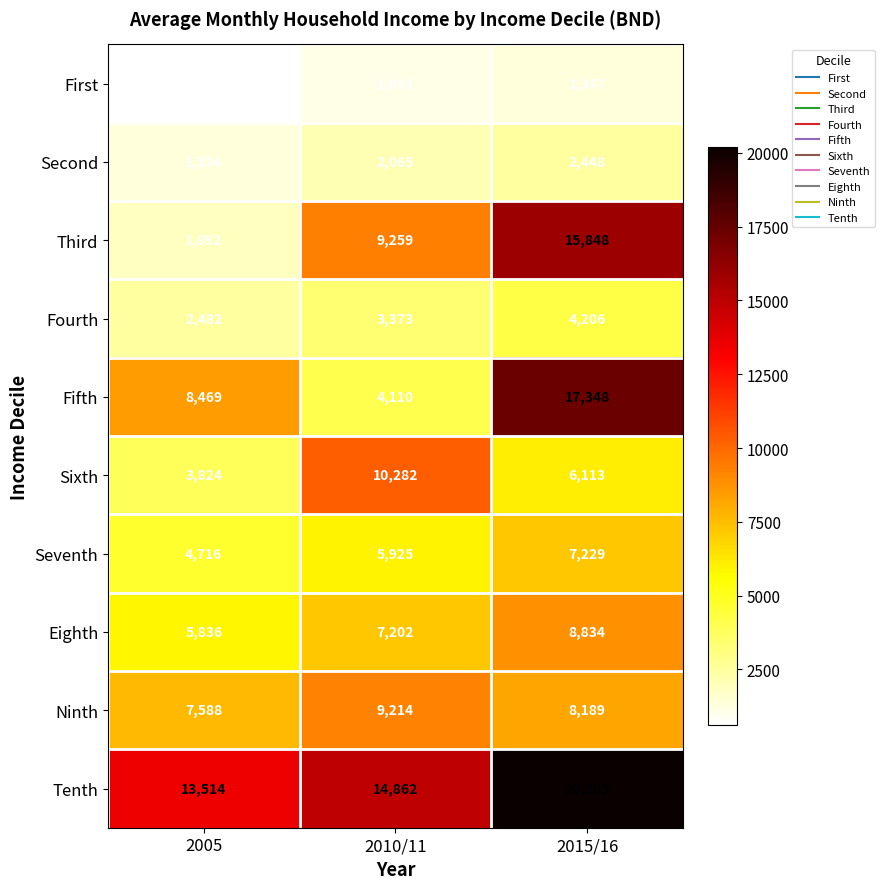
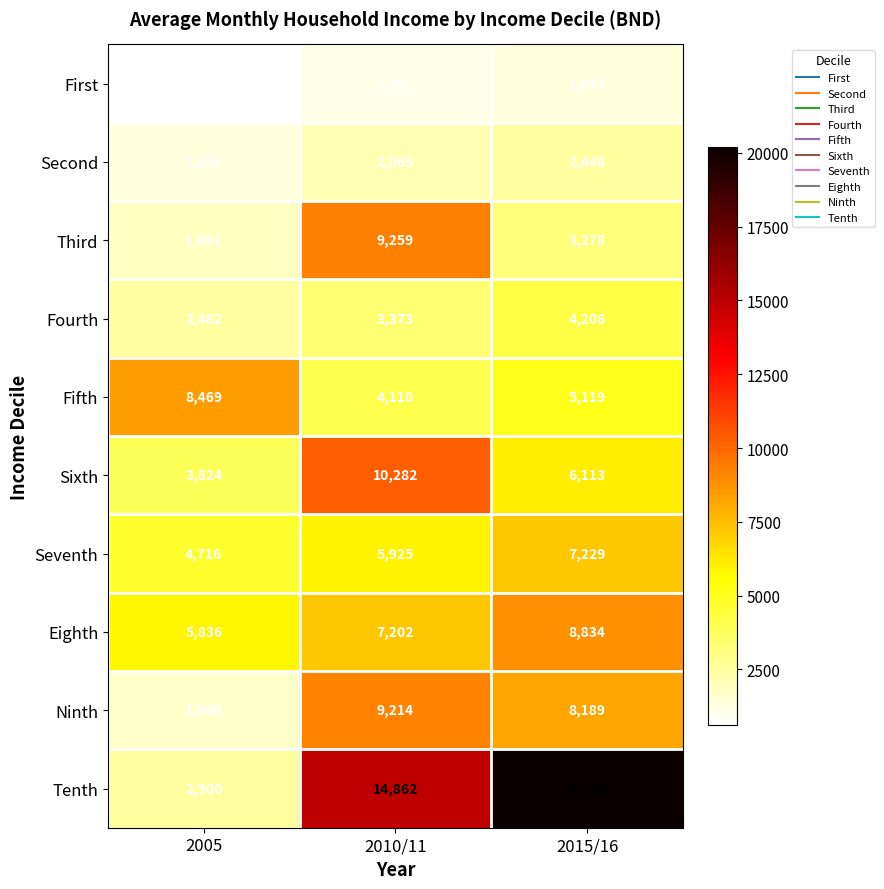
  {
    "Second": {
      "2010/11": "2,065",
      "2015/16": "2,448"
    },
    "Third": {
      "2005": "1,892",
      "2010/11": "9,259",
-     "2015/16": "15,848"
+     "2015/16": "3,278"
    },
    "Fourth": {
      "2005": "2,482",
      "2010/11": "3,373",
      "2015/16": "4,206"
    },
    "Fifth": {
      "2005": "8,469",
      "2010/11": "4,110",
-     "2015/16": "17,348"
+     "2015/16": "5,119"
    },
    "Sixth": {
      "2005": "3,824",
      "2010/11": "10,282",
      "2015/16": "6,113"
    },
    "Seventh": {
      "2005": "4,716",
      "2010/11": "5,925",
      "2015/16": "7,229"
    },
    "Eighth": {
      "2005": "5,836",
      "2010/11": "7,202",
      "2015/16": "8,834"
    },
    "Ninth": {
-     "2005": "7,588",
+     "2005": "1,666",
      "2010/11": "9,214",
      "2015/16": "8,189"
    },
    "Tenth": {
-     "2005": "13,514",
+     "2005": "2,500",
      "2010/11": "14,862"
    }
  }
